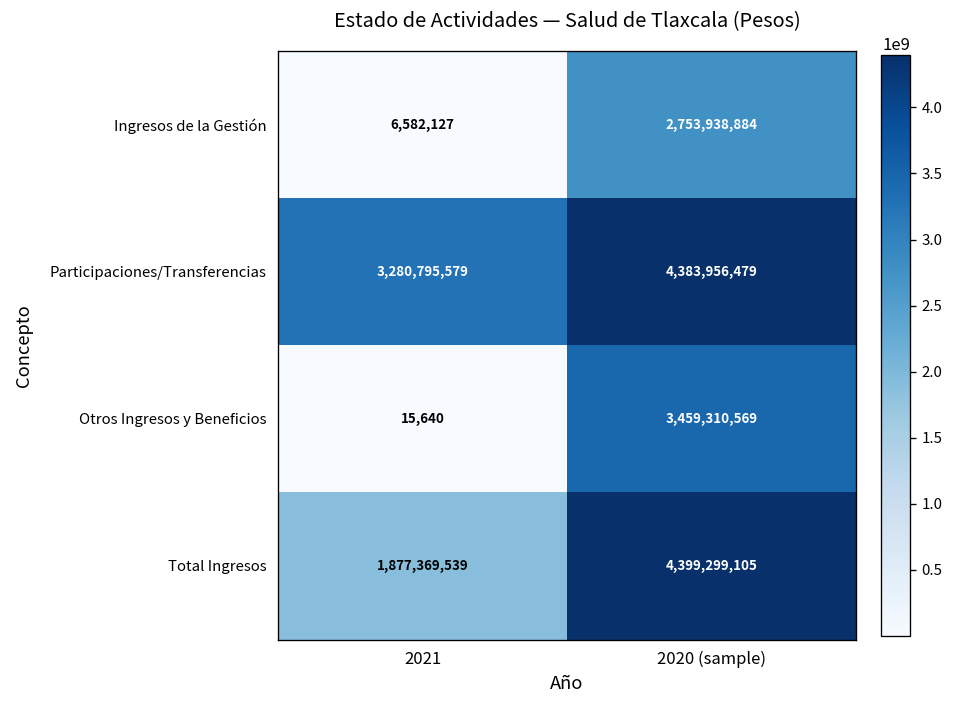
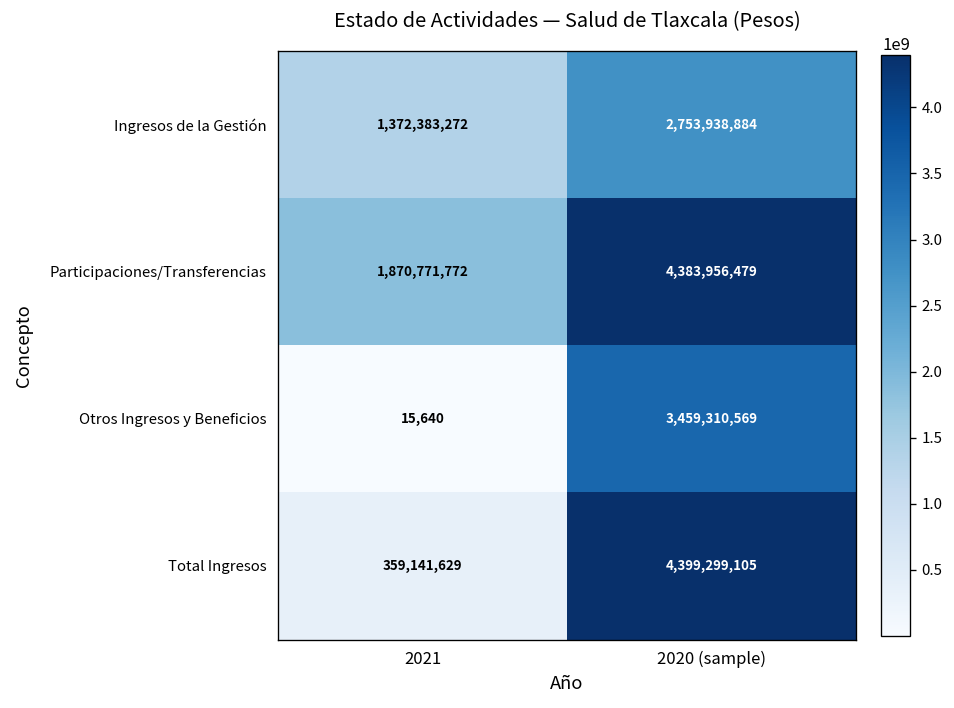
  {
    "Ingresos de la Gestión": {
-     "2021": "6,582,127",
+     "2021": "1,372,383,272",
      "2020 (sample)": "2,753,938,884"
    },
    "Participaciones/Transferencias": {
-     "2021": "3,280,795,579",
+     "2021": "1,870,771,772",
      "2020 (sample)": "4,383,956,479"
    },
    "Otros Ingresos y Beneficios": {
      "2021": "15,640",
      "2020 (sample)": "3,459,310,569"
    },
    "Total Ingresos": {
-     "2021": "1,877,369,539",
+     "2021": "359,141,629",
      "2020 (sample)": "4,399,299,105"
    }
  }
